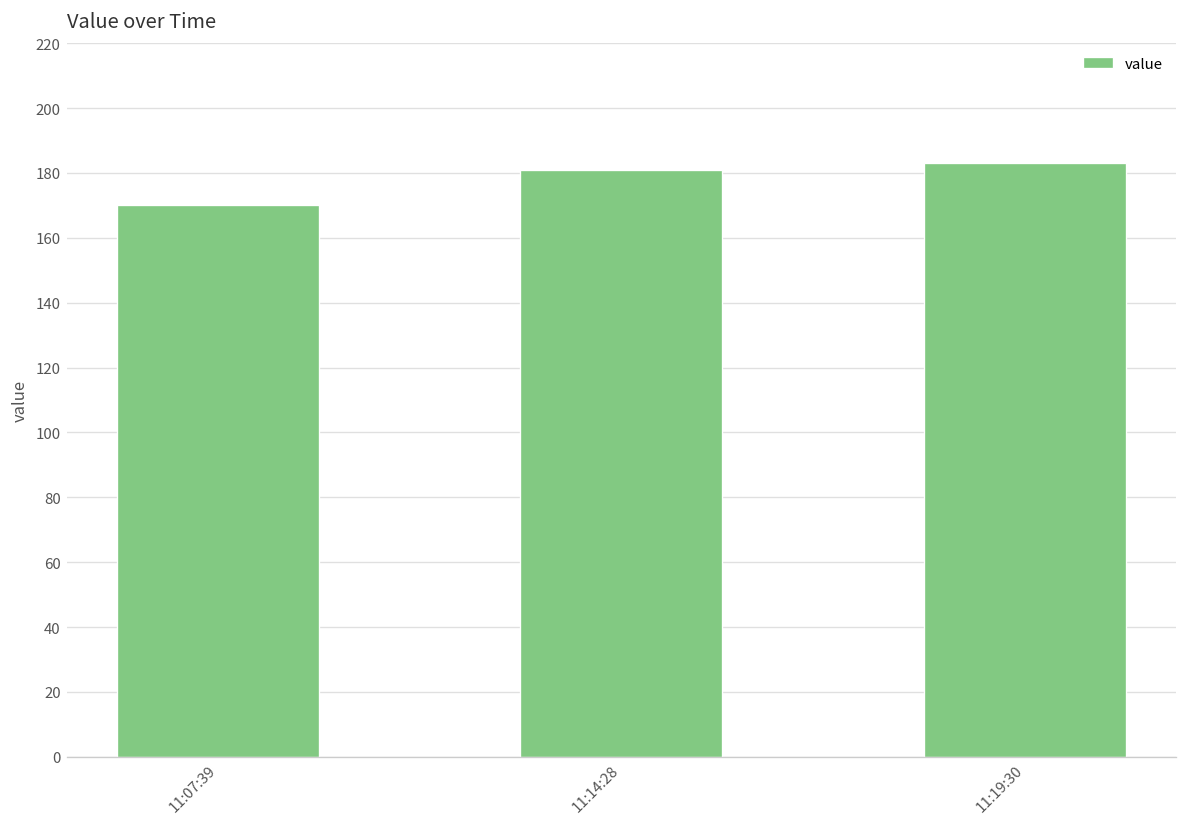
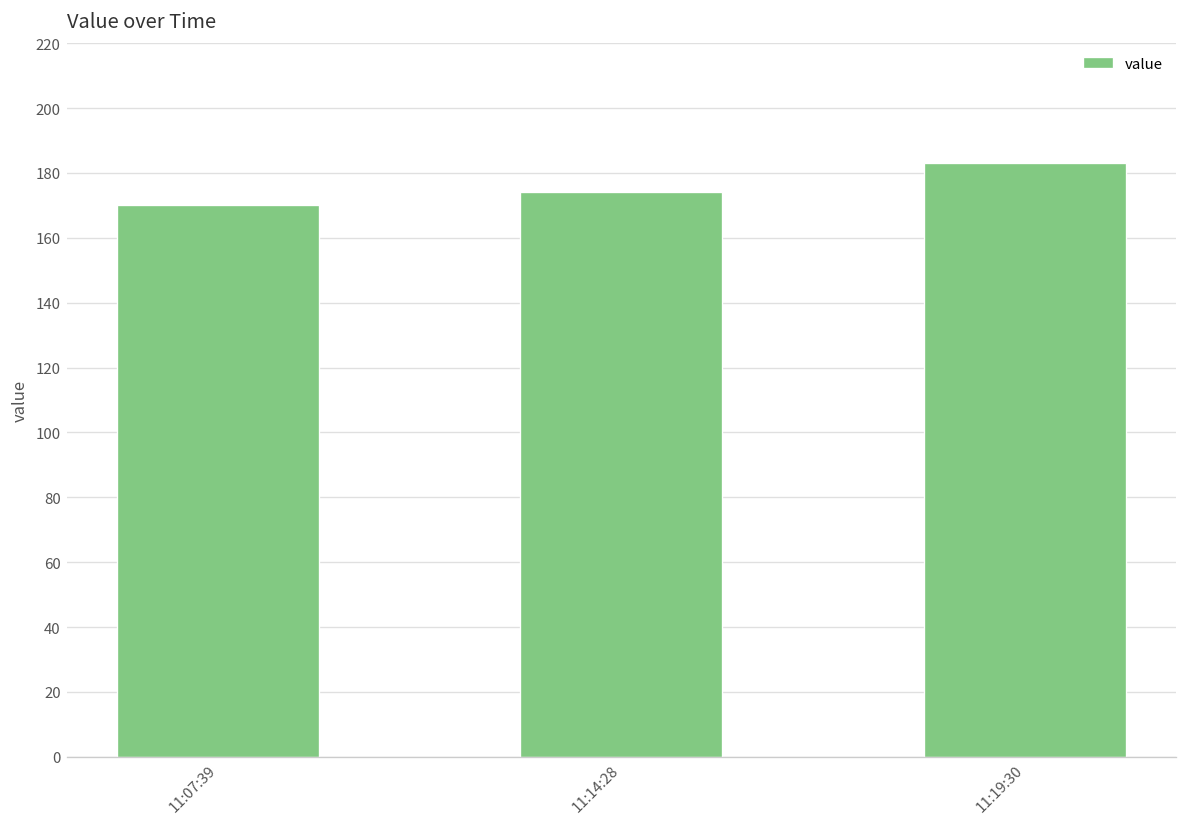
  {
    "11:07:39": 170,
-   "11:14:28": 181,
+   "11:14:28": 174,
    "11:19:30": 183
  }
